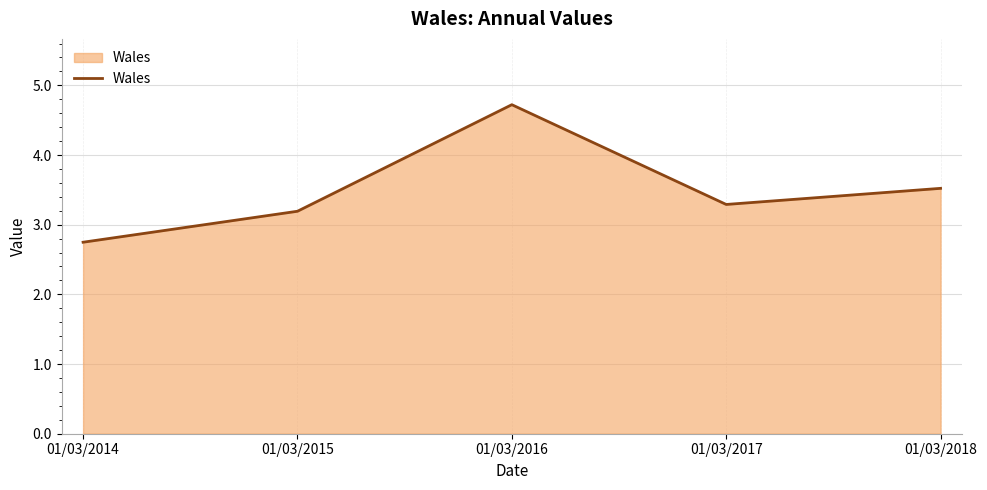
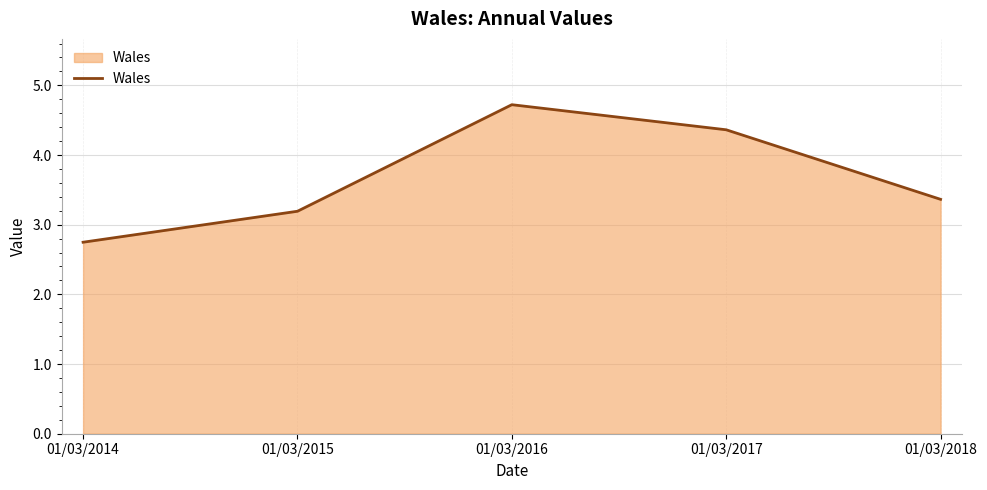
  {
    "01/03/2014": 2.7,
    "01/03/2015": 3.2,
    "01/03/2016": 4.7,
-   "01/03/2017": 3.3,
-   "01/03/2018": 3.5
+   "01/03/2017": 4.4,
+   "01/03/2018": 3.4
  }
